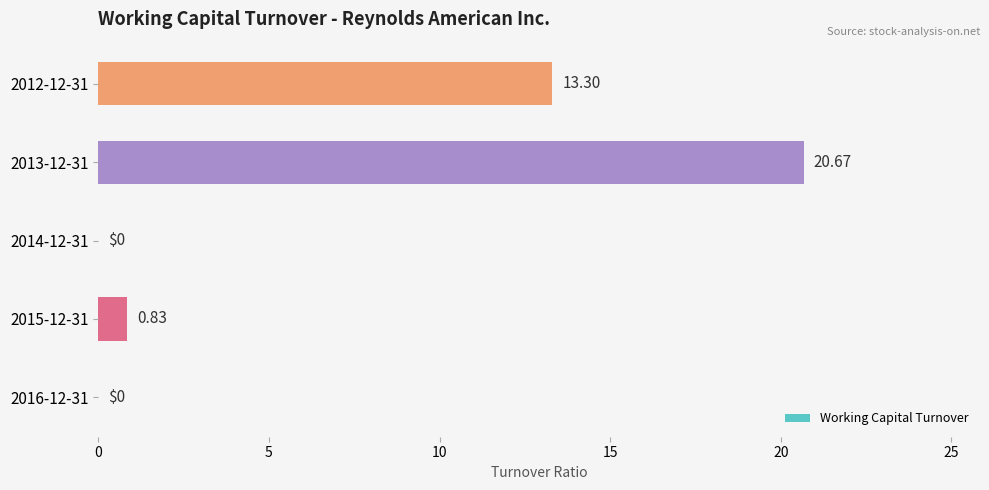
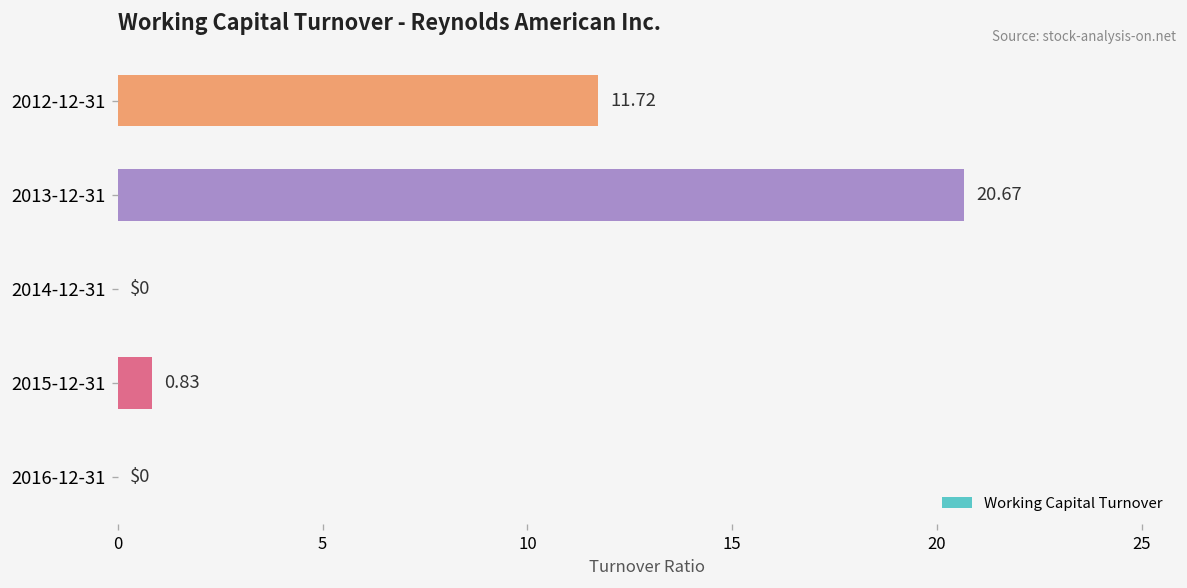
  {
-   "2012-12-31": "13.30",
+   "2012-12-31": "11.72",
    "2013-12-31": "20.67",
    "2014-12-31": "$0",
    "2015-12-31": "0.83",
    "2016-12-31": "$0"
  }
